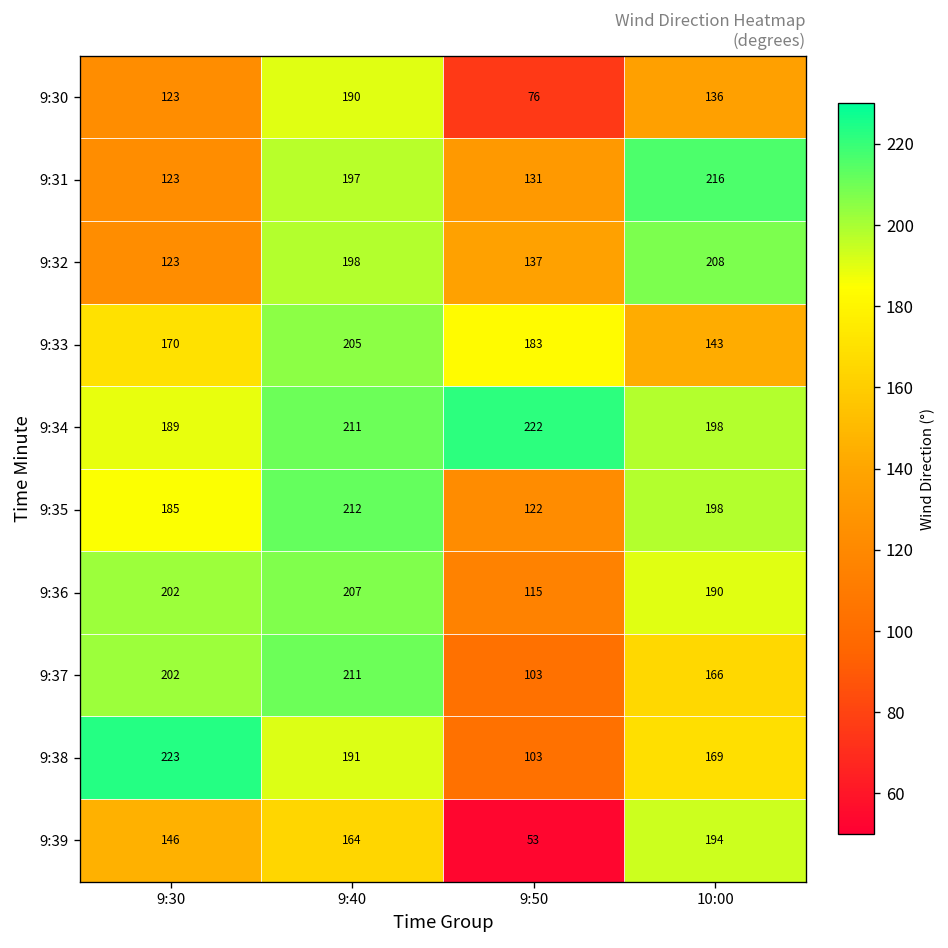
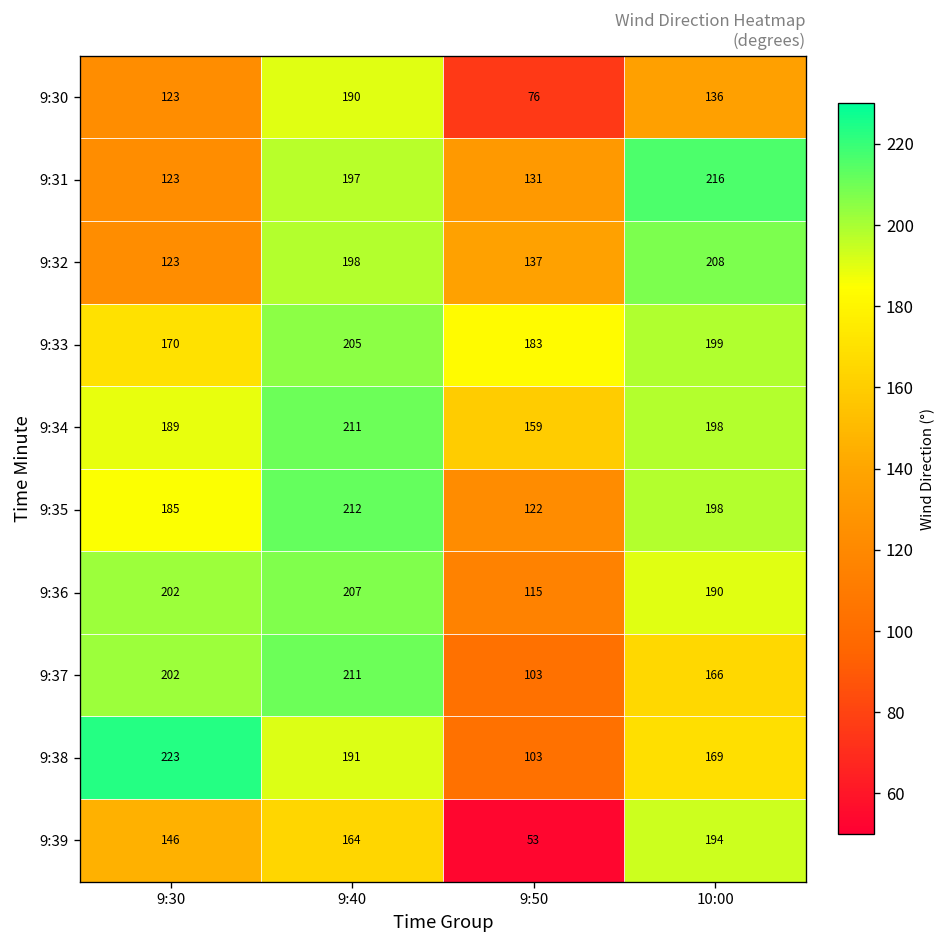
  {
    "9:30": {
      "9:30": 123,
      "9:40": 190,
      "9:50": 76,
      "10:00": 136
    },
    "9:31": {
      "9:30": 123,
      "9:40": 197,
      "9:50": 131,
      "10:00": 216
    },
    "9:32": {
      "9:30": 123,
      "9:40": 198,
      "9:50": 137,
      "10:00": 208
    },
    "9:33": {
      "9:30": 170,
      "9:40": 205,
      "9:50": 183,
-     "10:00": 143
+     "10:00": 199
    },
    "9:34": {
      "9:30": 189,
      "9:40": 211,
-     "9:50": 222,
+     "9:50": 159,
      "10:00": 198
    },
    "9:35": {
      "9:30": 185,
      "9:40": 212,
      "9:50": 122,
      "10:00": 198
    },
    "9:36": {
      "9:30": 202,
      "9:40": 207,
      "9:50": 115,
      "10:00": 190
    },
    "9:37": {
      "9:30": 202,
      "9:40": 211,
      "9:50": 103,
      "10:00": 166
    },
    "9:38": {
      "9:30": 223,
      "9:40": 191,
      "9:50": 103,
      "10:00": 169
    },
    "9:39": {
      "9:30": 146,
      "9:40": 164,
      "9:50": 53,
      "10:00": 194
    }
  }
